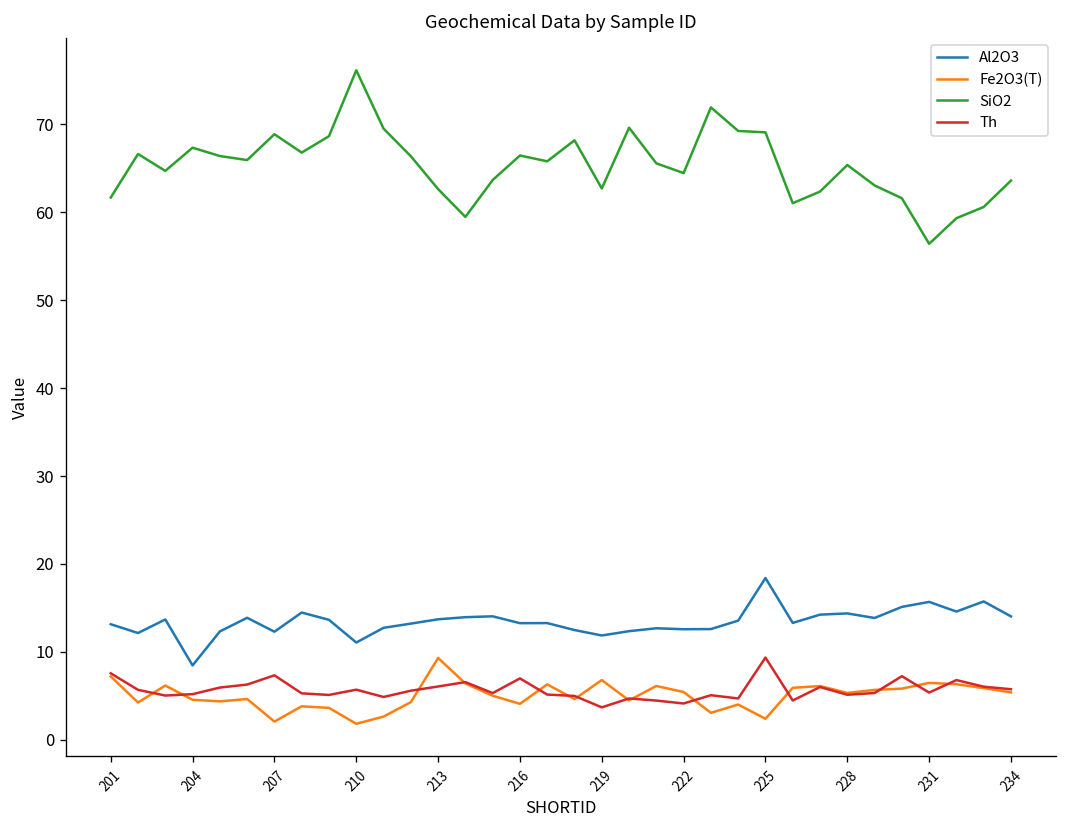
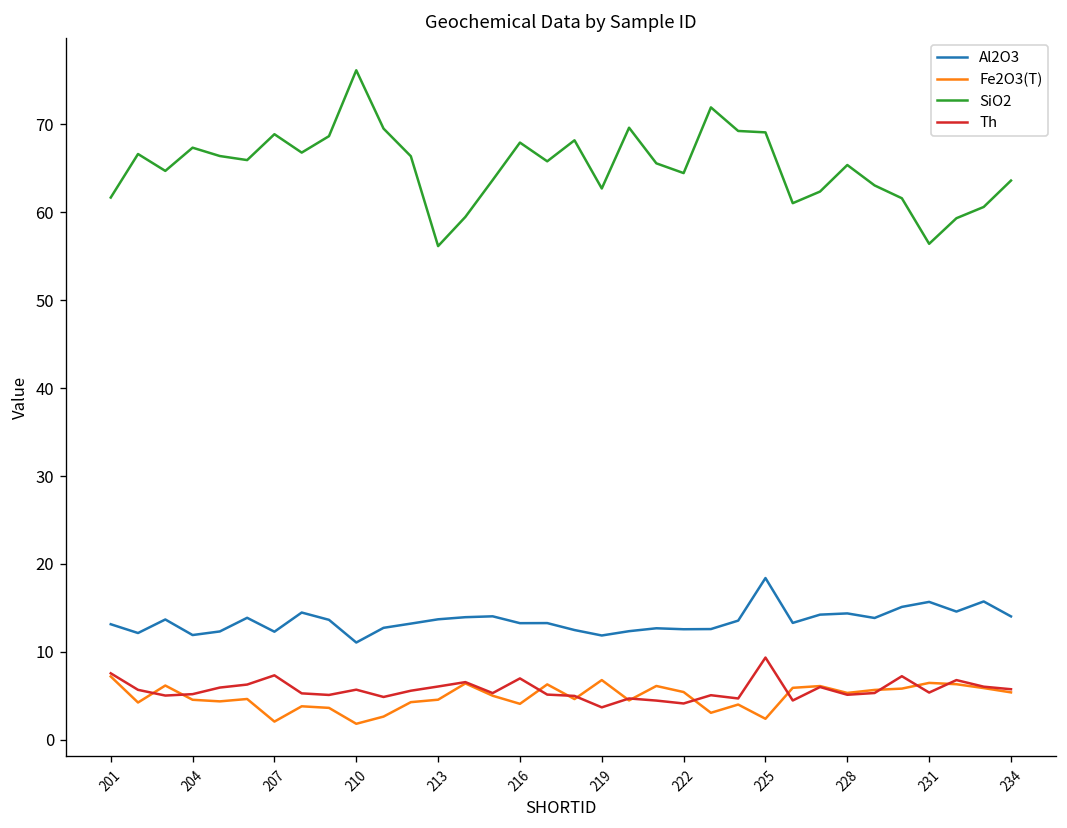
  {
    "Al2O3": {
      "201": 13,
-     "204": 8,
+     "204": 12,
      "207": 12,
      "210": 11,
      "213": 14,
      "216": 13,
      "219": 12,
      "222": 13,
      "225": 18,
      "228": 14,
      "231": 16,
      "234": 14
    },
    "Fe2O3(T)": {
      "201": 7,
      "204": 5,
      "207": 2,
      "210": 2,
-     "213": 9,
+     "213": 5,
      "216": 4,
      "219": 7,
      "222": 5,
      "225": 2,
      "231": 6,
      "234": 5
    },
    "SiO2": {
      "201": 62,
      "204": 67,
      "207": 69,
      "210": 76,
-     "213": 63,
-     "216": 66,
+     "213": 56,
+     "216": 68,
      "219": 63,
      "222": 64,
      "225": 69,
      "228": 65,
      "231": 56,
      "234": 64
    },
    "Th": {
      "201": 8,
      "204": 5,
      "207": 7,
      "210": 6,
      "213": 6,
      "216": 7,
      "219": 4,
      "222": 4,
      "225": 9,
      "231": 5,
      "234": 6
    }
  }
